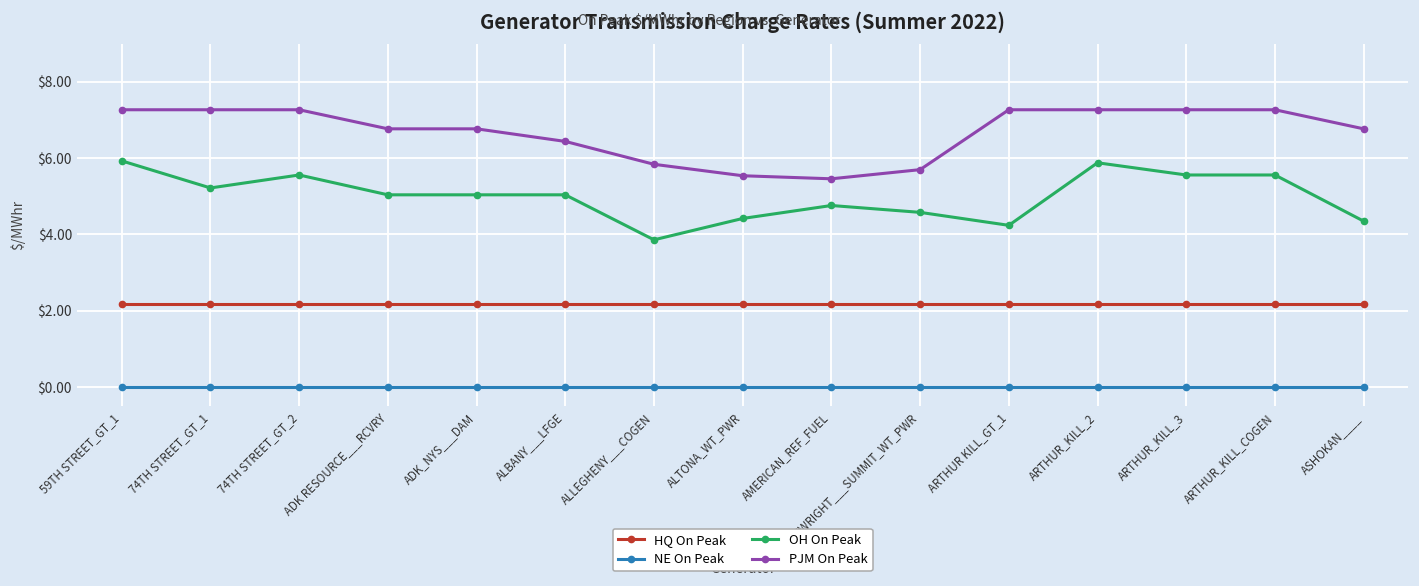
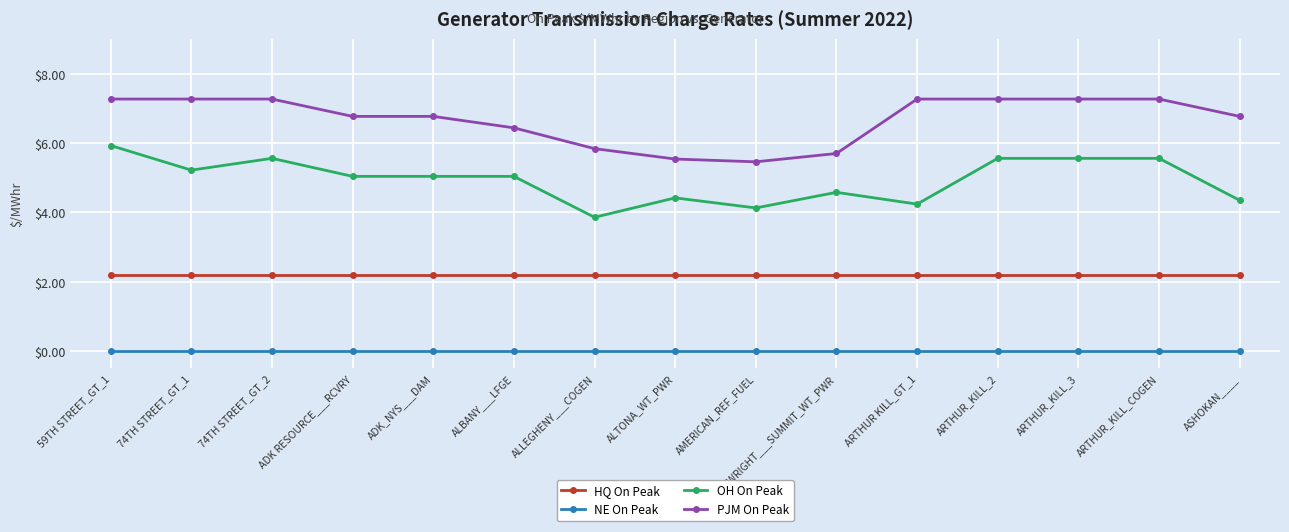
  {
    "HQ On Peak": {
      "59TH STREET_GT_1": "$2.2",
      "74TH STREET_GT_1": "$2.2",
      "74TH STREET_GT_2": "$2.2",
      "ADK RESOURCE___RCVRY": "$2.2",
      "ADK_NYS___DAM": "$2.2",
      "ALBANY___LFGE": "$2.2",
      "ALLEGHENY___COGEN": "$2.2",
      "ALTONA_WT_PWR": "$2.2",
      "AMERICAN_REF_FUEL": "$2.2",
      "ARKWRIGHT___SUMMIT_WT_PWR": "$2.2",
      "ARTHUR KILL_GT_1": "$2.2",
      "ARTHUR_KILL_2": "$2.2",
      "ARTHUR_KILL_3": "$2.2",
      "ARTHUR_KILL_COGEN": "$2.2",
      "ASHOKAN____": "$2.2"
    },
    "NE On Peak": {
      "59TH STREET_GT_1": "$0.0",
      "74TH STREET_GT_1": "$0.0",
      "74TH STREET_GT_2": "$0.0",
      "ADK RESOURCE___RCVRY": "$0.0",
      "ADK_NYS___DAM": "$0.0",
      "ALBANY___LFGE": "$0.0",
      "ALLEGHENY___COGEN": "$0.0",
      "ALTONA_WT_PWR": "$0.0",
      "AMERICAN_REF_FUEL": "$0.0",
      "ARKWRIGHT___SUMMIT_WT_PWR": "$0.0",
      "ARTHUR KILL_GT_1": "$0.0",
      "ARTHUR_KILL_2": "$0.0",
      "ARTHUR_KILL_3": "$0.0",
      "ARTHUR_KILL_COGEN": "$0.0",
      "ASHOKAN____": "$0.0"
    },
    "OH On Peak": {
      "59TH STREET_GT_1": "$5.9",
      "74TH STREET_GT_1": "$5.2",
      "74TH STREET_GT_2": "$5.6",
      "ADK RESOURCE___RCVRY": "$5.0",
      "ADK_NYS___DAM": "$5.0",
      "ALBANY___LFGE": "$5.0",
      "ALLEGHENY___COGEN": "$3.9",
      "ALTONA_WT_PWR": "$4.4",
-     "AMERICAN_REF_FUEL": "$4.8",
+     "AMERICAN_REF_FUEL": "$4.1",
      "ARKWRIGHT___SUMMIT_WT_PWR": "$4.6",
      "ARTHUR KILL_GT_1": "$4.2",
-     "ARTHUR_KILL_2": "$5.9",
+     "ARTHUR_KILL_2": "$5.6",
      "ARTHUR_KILL_3": "$5.6",
      "ARTHUR_KILL_COGEN": "$5.6",
      "ASHOKAN____": "$4.4"
    },
    "PJM On Peak": {
      "59TH STREET_GT_1": "$7.3",
      "74TH STREET_GT_1": "$7.3",
      "74TH STREET_GT_2": "$7.3",
      "ADK RESOURCE___RCVRY": "$6.8",
      "ADK_NYS___DAM": "$6.8",
      "ALBANY___LFGE": "$6.4",
      "ALLEGHENY___COGEN": "$5.8",
      "ALTONA_WT_PWR": "$5.5",
      "AMERICAN_REF_FUEL": "$5.5",
      "ARKWRIGHT___SUMMIT_WT_PWR": "$5.7",
      "ARTHUR KILL_GT_1": "$7.3",
      "ARTHUR_KILL_2": "$7.3",
      "ARTHUR_KILL_3": "$7.3",
      "ARTHUR_KILL_COGEN": "$7.3",
      "ASHOKAN____": "$6.8"
    }
  }
